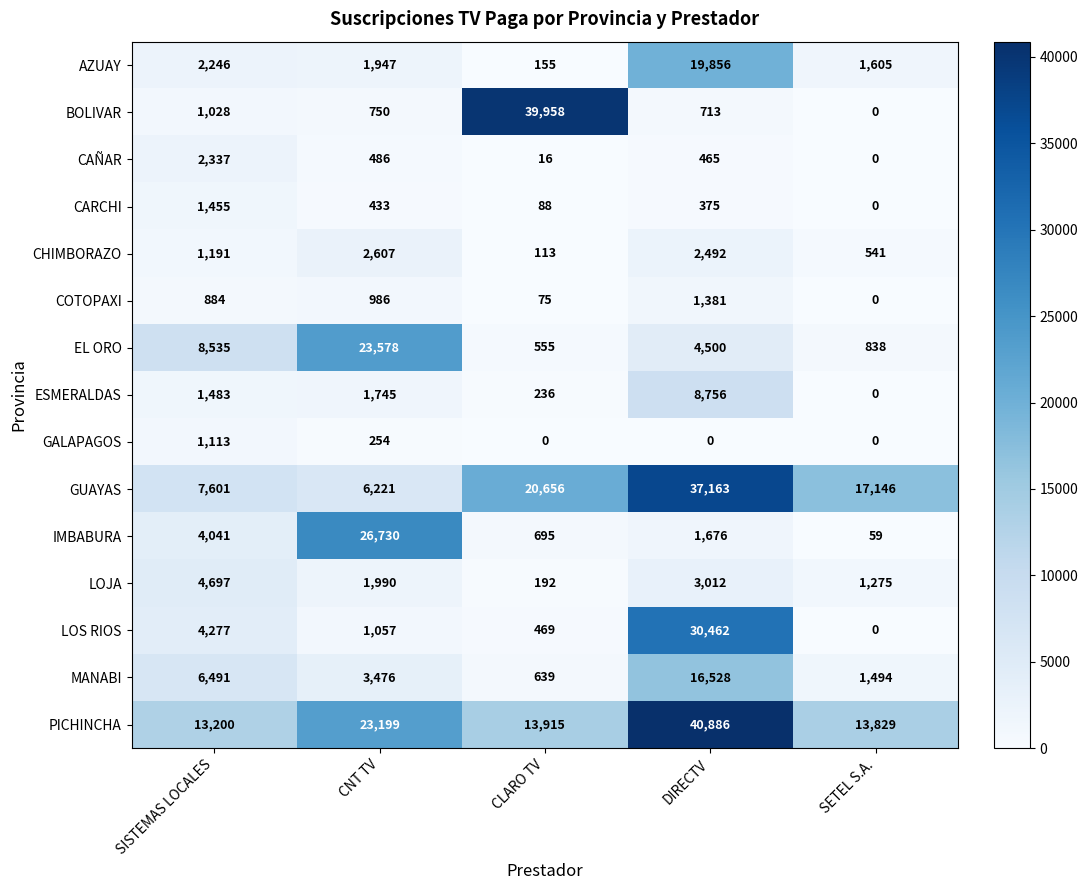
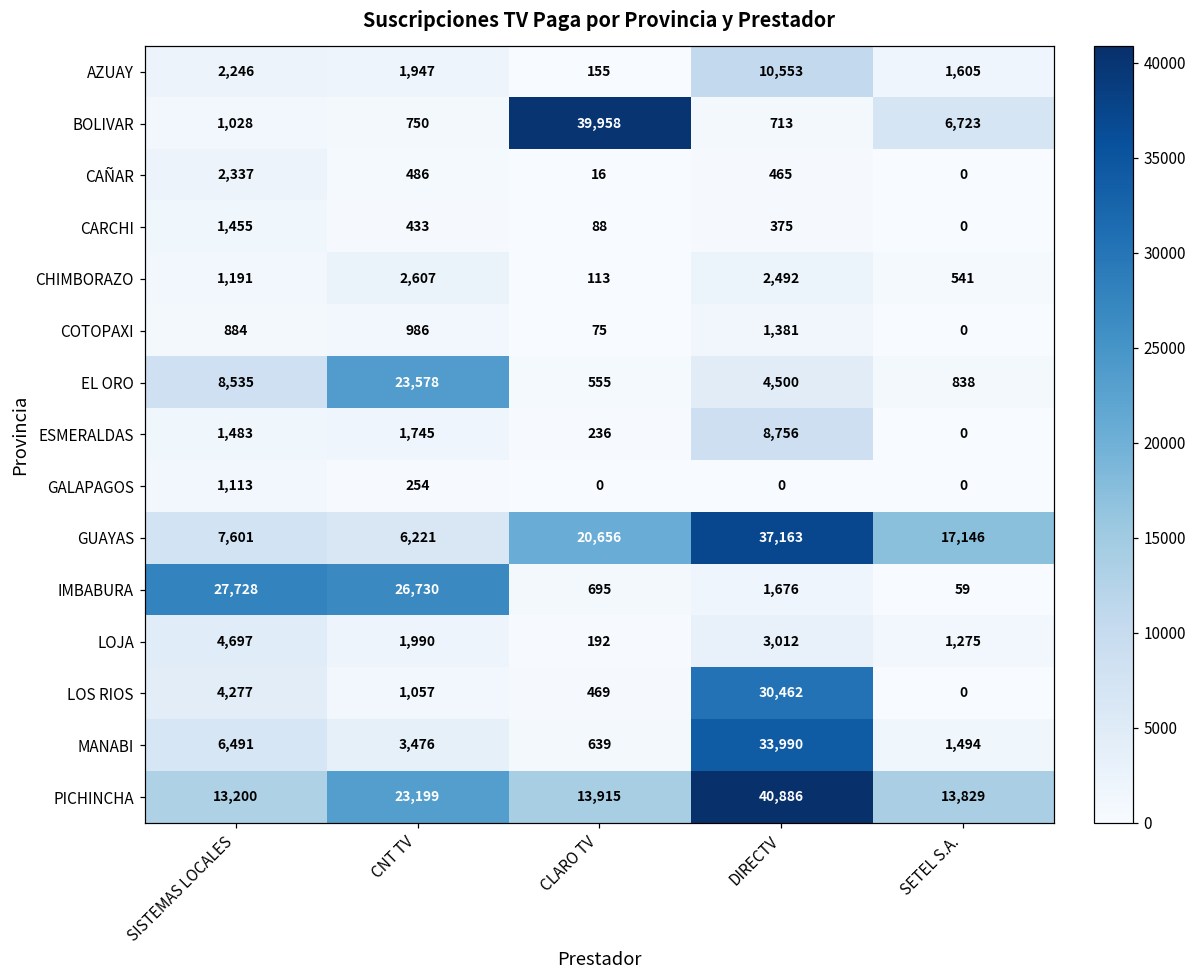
  {
    "AZUAY": {
      "SISTEMAS LOCALES": "2,246",
      "CNT TV": "1,947",
      "CLARO TV": "155",
-     "DIRECTV": "19,856",
+     "DIRECTV": "10,553",
      "SETEL S.A.": "1,605"
    },
    "BOLIVAR": {
      "SISTEMAS LOCALES": "1,028",
      "CNT TV": "750",
      "CLARO TV": "39,958",
      "DIRECTV": "713",
-     "SETEL S.A.": "0"
+     "SETEL S.A.": "6,723"
    },
    "CAÑAR": {
      "SISTEMAS LOCALES": "2,337",
      "CNT TV": "486",
      "CLARO TV": "16",
      "DIRECTV": "465",
      "SETEL S.A.": "0"
    },
    "CARCHI": {
      "SISTEMAS LOCALES": "1,455",
      "CNT TV": "433",
      "CLARO TV": "88",
      "DIRECTV": "375",
      "SETEL S.A.": "0"
    },
    "CHIMBORAZO": {
      "SISTEMAS LOCALES": "1,191",
      "CNT TV": "2,607",
      "CLARO TV": "113",
      "DIRECTV": "2,492",
      "SETEL S.A.": "541"
    },
    "COTOPAXI": {
      "SISTEMAS LOCALES": "884",
      "CNT TV": "986",
      "CLARO TV": "75",
      "DIRECTV": "1,381",
      "SETEL S.A.": "0"
    },
    "EL ORO": {
      "SISTEMAS LOCALES": "8,535",
      "CNT TV": "23,578",
      "CLARO TV": "555",
      "DIRECTV": "4,500",
      "SETEL S.A.": "838"
    },
    "ESMERALDAS": {
      "SISTEMAS LOCALES": "1,483",
      "CNT TV": "1,745",
      "CLARO TV": "236",
      "DIRECTV": "8,756",
      "SETEL S.A.": "0"
    },
    "GALAPAGOS": {
      "SISTEMAS LOCALES": "1,113",
      "CNT TV": "254",
      "CLARO TV": "0",
      "DIRECTV": "0",
      "SETEL S.A.": "0"
    },
    "GUAYAS": {
      "SISTEMAS LOCALES": "7,601",
      "CNT TV": "6,221",
      "CLARO TV": "20,656",
      "DIRECTV": "37,163",
      "SETEL S.A.": "17,146"
    },
    "IMBABURA": {
-     "SISTEMAS LOCALES": "4,041",
+     "SISTEMAS LOCALES": "27,728",
      "CNT TV": "26,730",
      "CLARO TV": "695",
      "DIRECTV": "1,676",
      "SETEL S.A.": "59"
    },
    "LOJA": {
      "SISTEMAS LOCALES": "4,697",
      "CNT TV": "1,990",
      "CLARO TV": "192",
      "DIRECTV": "3,012",
      "SETEL S.A.": "1,275"
    },
    "LOS RIOS": {
      "SISTEMAS LOCALES": "4,277",
      "CNT TV": "1,057",
      "CLARO TV": "469",
      "DIRECTV": "30,462",
      "SETEL S.A.": "0"
    },
    "MANABI": {
      "SISTEMAS LOCALES": "6,491",
      "CNT TV": "3,476",
      "CLARO TV": "639",
-     "DIRECTV": "16,528",
+     "DIRECTV": "33,990",
      "SETEL S.A.": "1,494"
    },
    "PICHINCHA": {
      "SISTEMAS LOCALES": "13,200",
      "CNT TV": "23,199",
      "CLARO TV": "13,915",
      "DIRECTV": "40,886",
      "SETEL S.A.": "13,829"
    }
  }
